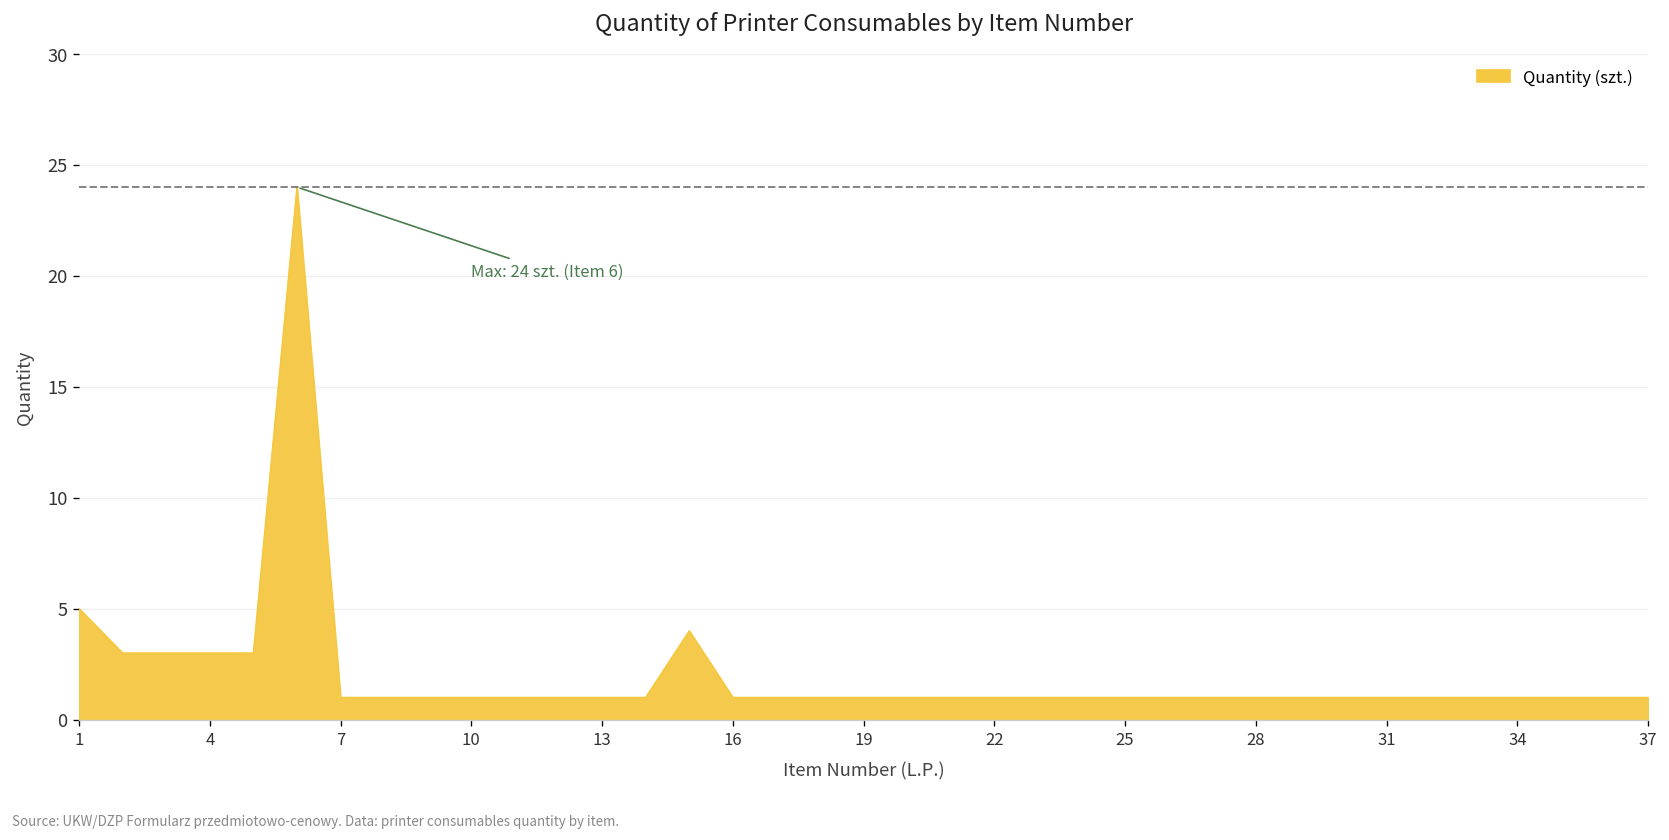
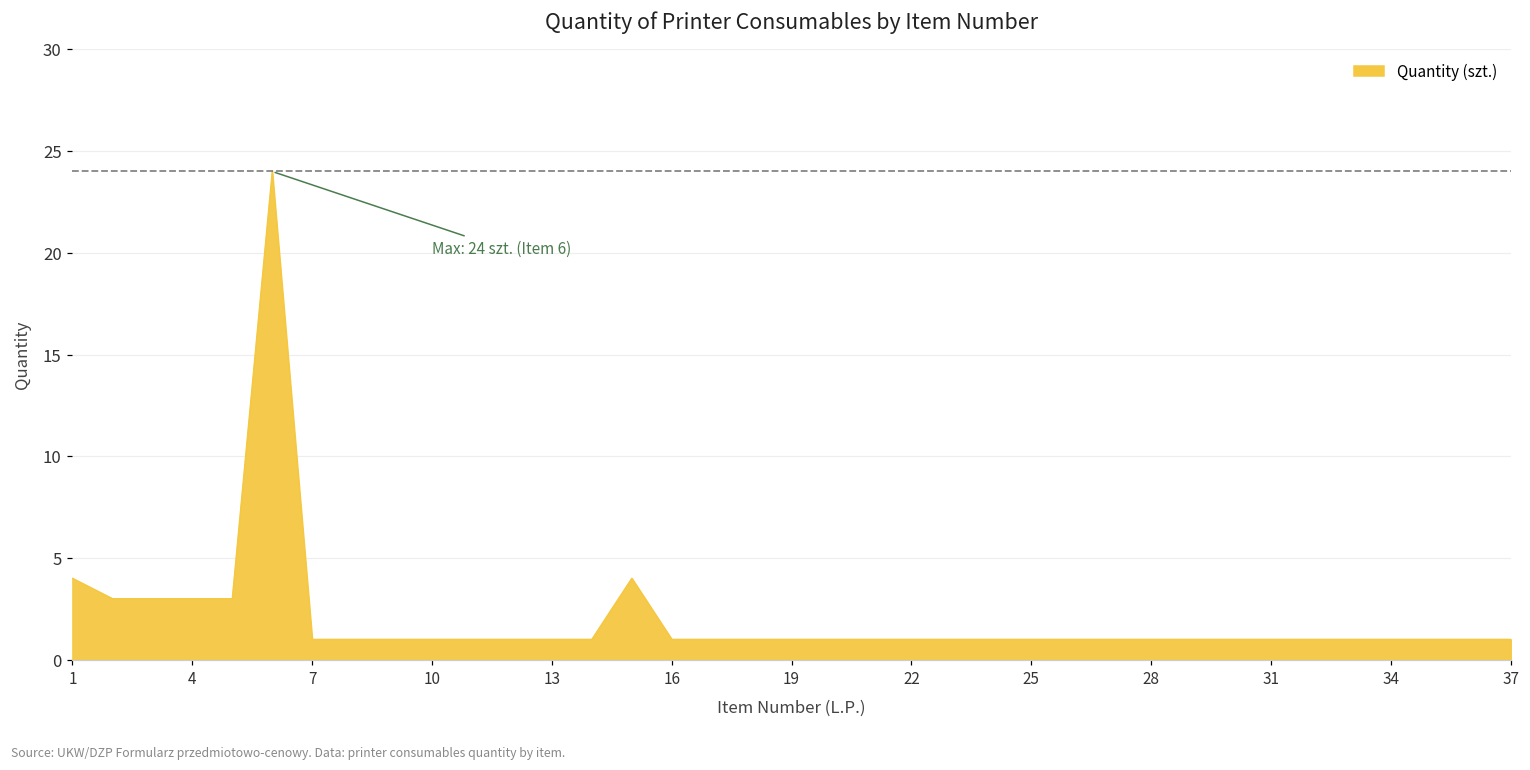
  {
-   "1": 5,
+   "1": 4,
    "4": 3,
    "7": 1,
    "10": 1,
    "13": 1,
    "16": 1,
    "19": 1,
    "22": 1,
    "25": 1,
    "28": 1,
    "31": 1,
    "34": 1,
    "37": 1
  }
